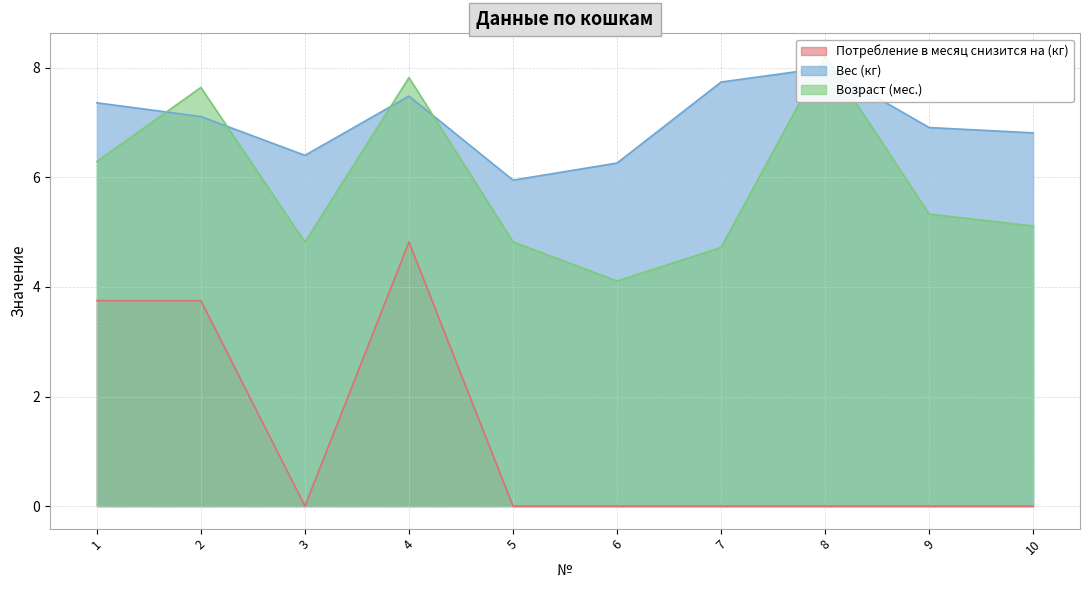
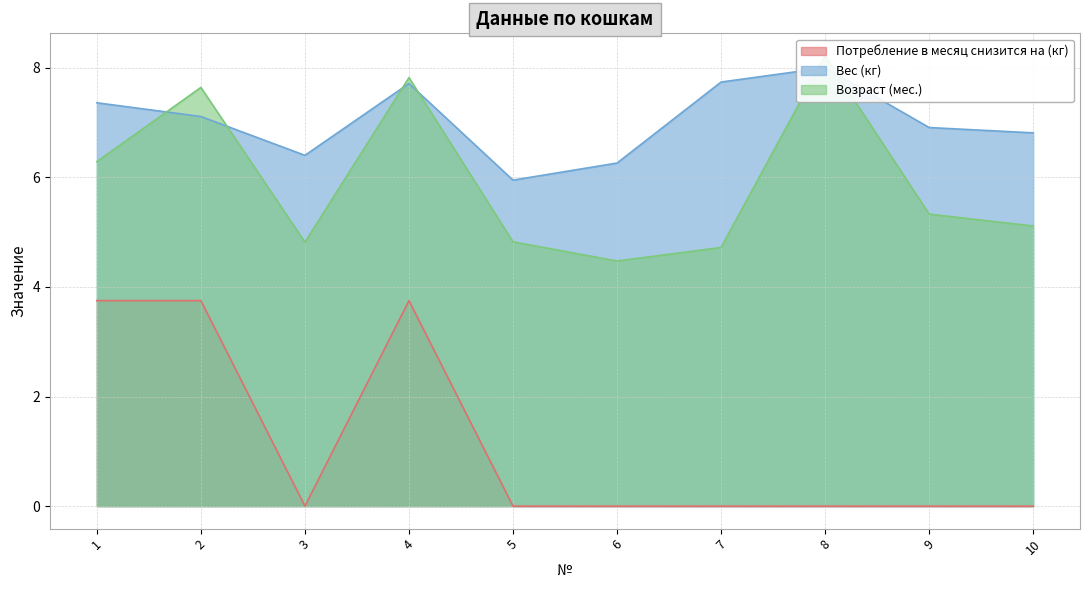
  {
    "Потребление в месяц снизится на (кг)": {
      "1": 3.8,
      "2": 3.8,
      "3": 0.0,
-     "4": 4.8,
+     "4": 3.8,
      "5": 0.0,
      "6": 0.0,
      "7": 0.0,
      "8": 0.0,
      "9": 0.0,
      "10": 0.0
    },
    "Вес (кг)": {
      "1": 7.4,
      "2": 7.1,
      "3": 6.4,
-     "4": 7.5,
+     "4": 7.7,
      "5": 5.9,
      "6": 6.3,
      "7": 7.7,
      "9": 6.9,
      "10": 6.8
    },
    "Возраст (мес.)": {
      "1": 6.3,
      "2": 7.6,
      "3": 4.8,
      "4": 7.8,
      "5": 4.8,
-     "6": 4.1,
+     "6": 4.5,
      "7": 4.7,
      "9": 5.3,
      "10": 5.1
    }
  }
